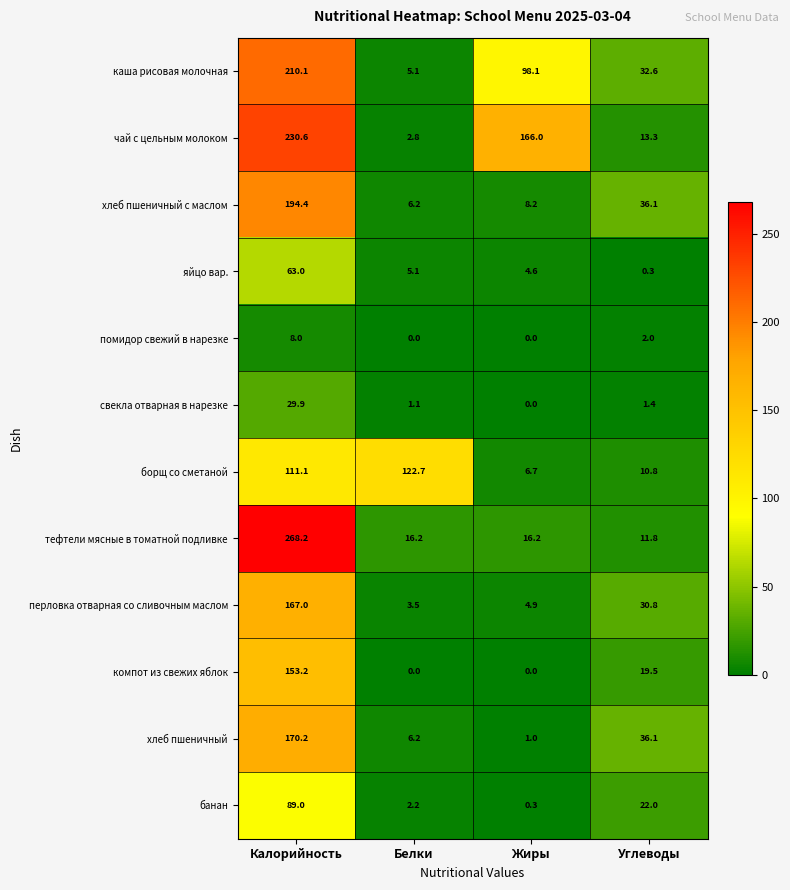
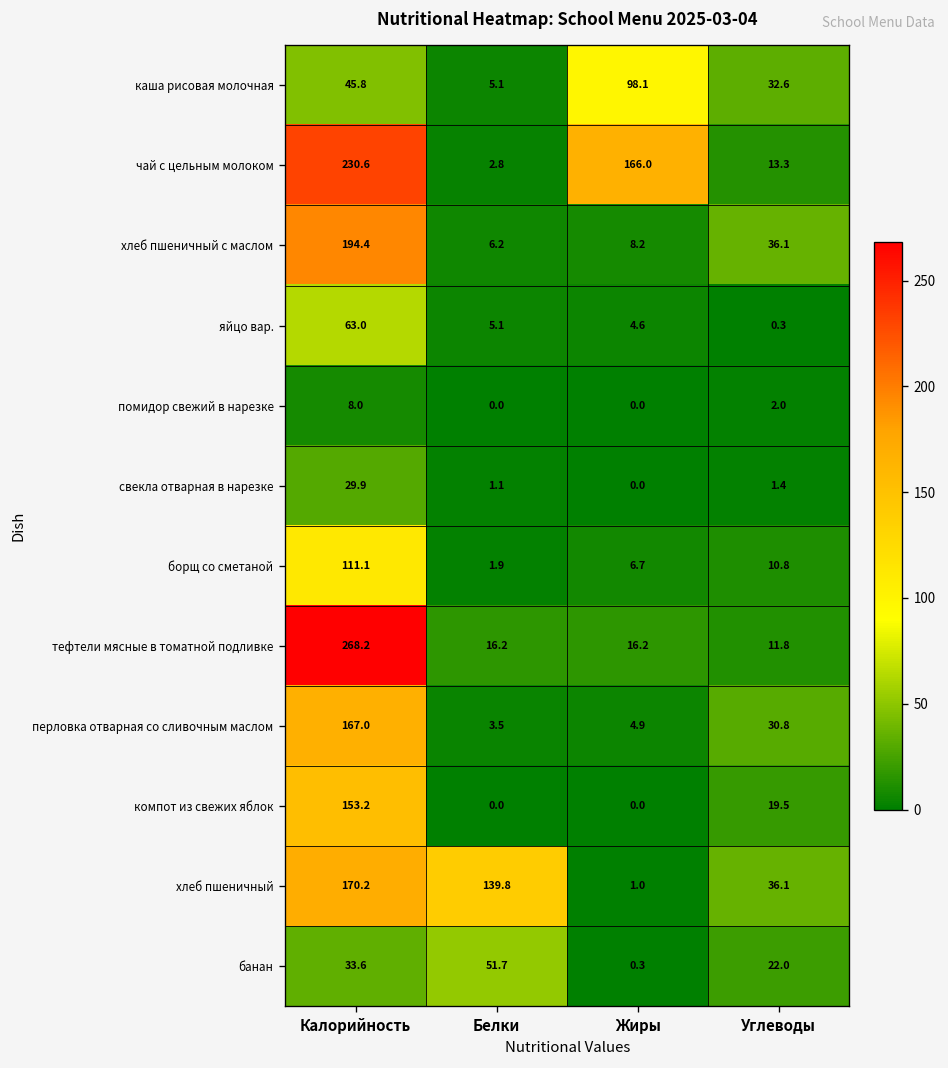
  {
    "каша рисовая молочная": {
-     "Калорийность": 210.1,
+     "Калорийность": 45.8,
      "Белки": 5.1,
      "Жиры": 98.1,
      "Углеводы": 32.6
    },
    "чай с цельным молоком": {
      "Калорийность": 230.6,
      "Белки": 2.8,
      "Жиры": 166.0,
      "Углеводы": 13.3
    },
    "хлеб пшеничный с маслом": {
      "Калорийность": 194.4,
      "Белки": 6.2,
      "Жиры": 8.2,
      "Углеводы": 36.1
    },
    "яйцо вар.": {
      "Калорийность": 63.0,
      "Белки": 5.1,
      "Жиры": 4.6,
      "Углеводы": 0.3
    },
    "помидор свежий в нарезке": {
      "Калорийность": 8.0,
      "Белки": 0.0,
      "Жиры": 0.0,
      "Углеводы": 2.0
    },
    "свекла отварная в нарезке": {
      "Калорийность": 29.9,
      "Белки": 1.1,
      "Жиры": 0.0,
      "Углеводы": 1.4
    },
    "борщ со сметаной": {
      "Калорийность": 111.1,
-     "Белки": 122.7,
+     "Белки": 1.9,
      "Жиры": 6.7,
      "Углеводы": 10.8
    },
    "тефтели мясные в томатной подливке": {
      "Калорийность": 268.2,
      "Белки": 16.2,
      "Жиры": 16.2,
      "Углеводы": 11.8
    },
    "перловка отварная со сливочным маслом": {
      "Калорийность": 167.0,
      "Белки": 3.5,
      "Жиры": 4.9,
      "Углеводы": 30.8
    },
    "компот из свежих яблок": {
      "Калорийность": 153.2,
      "Белки": 0.0,
      "Жиры": 0.0,
      "Углеводы": 19.5
    },
    "хлеб пшеничный": {
      "Калорийность": 170.2,
-     "Белки": 6.2,
+     "Белки": 139.8,
      "Жиры": 1.0,
      "Углеводы": 36.1
    },
    "банан": {
-     "Калорийность": 89.0,
-     "Белки": 2.2,
+     "Калорийность": 33.6,
+     "Белки": 51.7,
      "Жиры": 0.3,
      "Углеводы": 22.0
    }
  }
